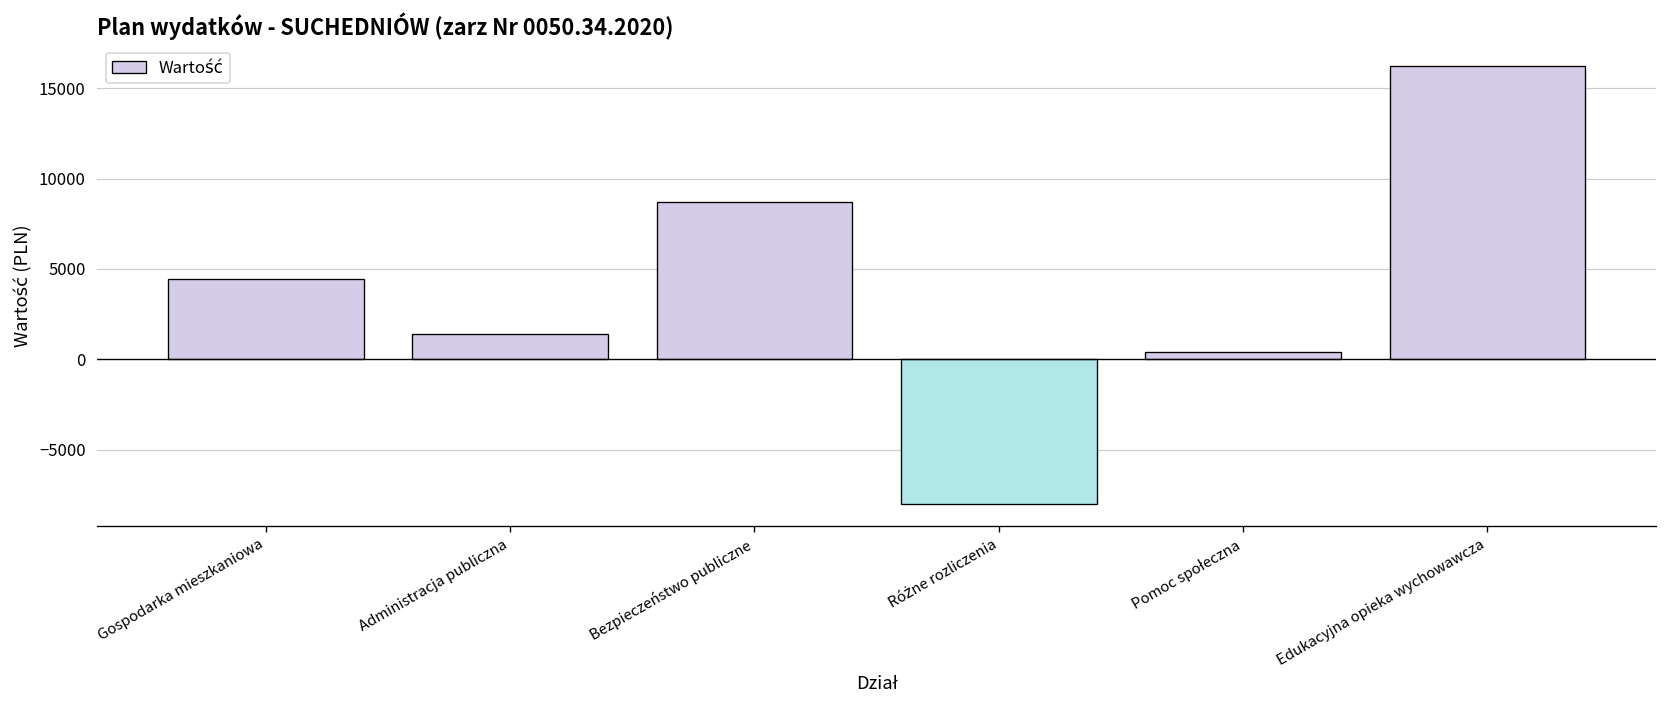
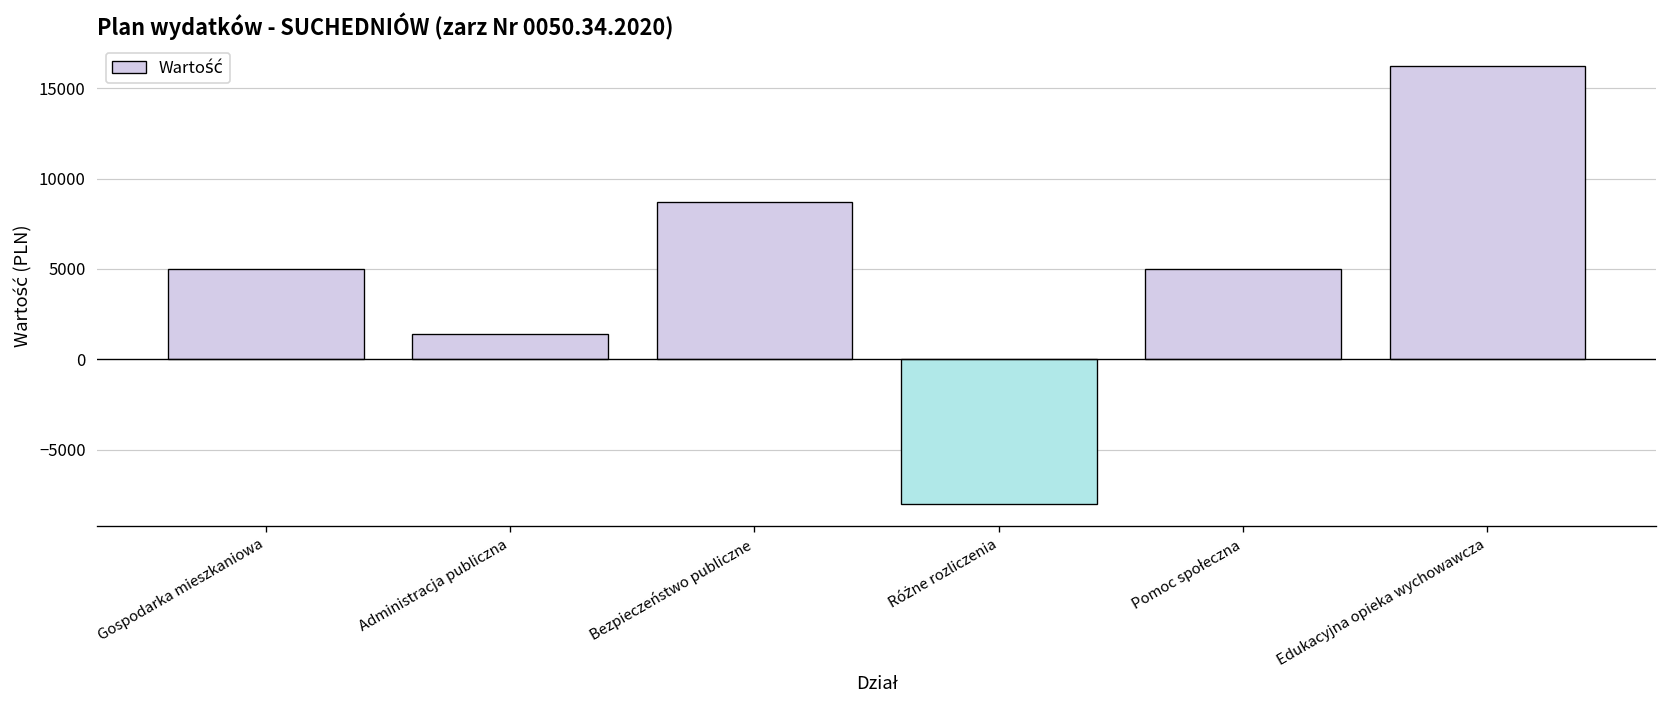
  {
-   "Gospodarka mieszkaniowa": 4400,
+   "Gospodarka mieszkaniowa": 5000,
    "Administracja publiczna": 1400,
    "Bezpieczeństwo publiczne": 8700,
    "Różne rozliczenia": -8000,
-   "Pomoc społeczna": 400,
+   "Pomoc społeczna": 5000,
    "Edukacyjna opieka wychowawcza": 16200
  }
